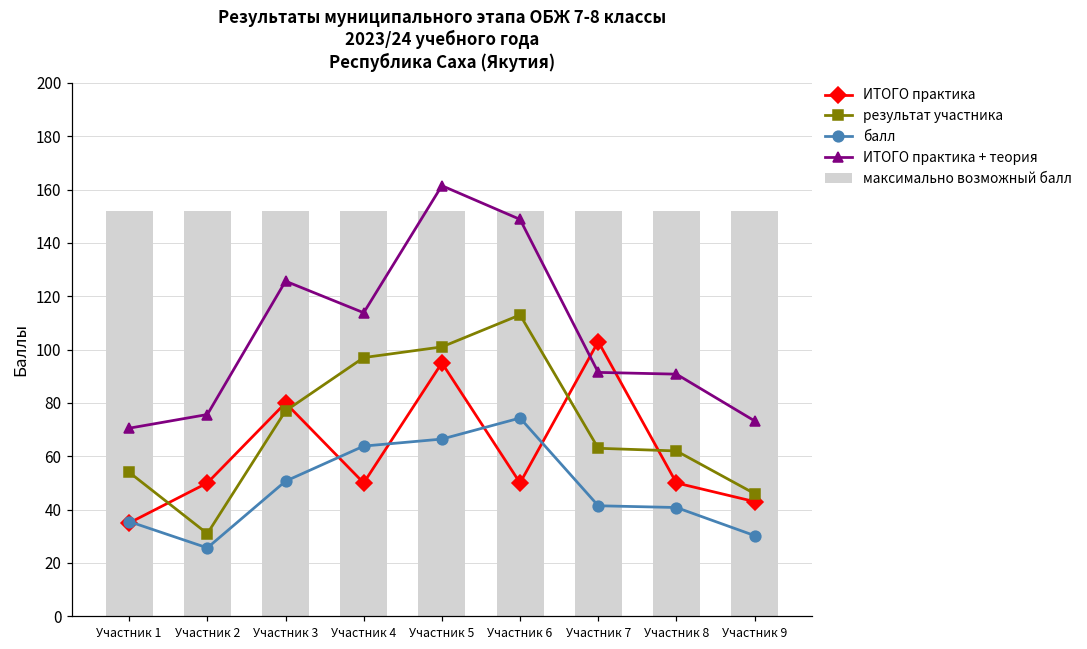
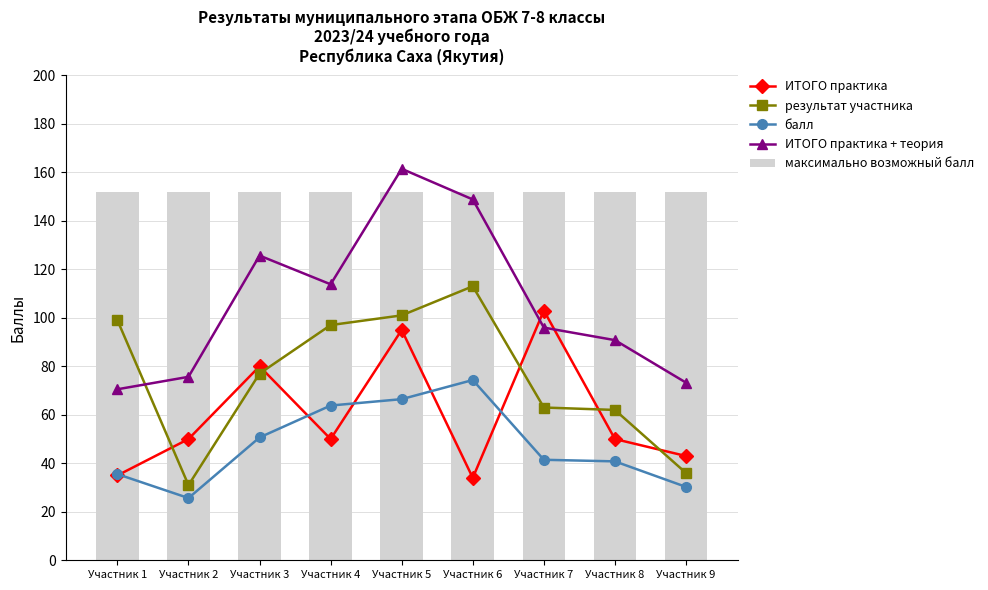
  {
    "максимально возможный балл": {
      "Участник 1": 152,
      "Участник 2": 152,
      "Участник 3": 152,
      "Участник 4": 152,
      "Участник 5": 152,
      "Участник 6": 152,
      "Участник 7": 152,
      "Участник 8": 152,
      "Участник 9": 152
    },
    "ИТОГО практика": {
      "Участник 2": 50,
      "Участник 3": 80,
      "Участник 4": 50,
      "Участник 5": 95,
-     "Участник 6": 50,
+     "Участник 6": 34,
      "Участник 7": 103,
      "Участник 8": 50,
      "Участник 9": 43
    },
    "результат участника": {
-     "Участник 1": 54,
+     "Участник 1": 99,
      "Участник 2": 31,
      "Участник 3": 77,
      "Участник 4": 97,
      "Участник 5": 101,
      "Участник 6": 113,
      "Участник 7": 63,
      "Участник 8": 62,
-     "Участник 9": 46
+     "Участник 9": 36
    },
    "балл": {
      "Участник 2": 26,
      "Участник 3": 51,
      "Участник 4": 64,
      "Участник 5": 66,
      "Участник 6": 74,
      "Участник 7": 41,
      "Участник 8": 41,
      "Участник 9": 30
    },
    "ИТОГО практика + теория": {
      "Участник 1": 71,
      "Участник 2": 76,
      "Участник 3": 126,
      "Участник 4": 114,
      "Участник 5": 161,
      "Участник 6": 149,
-     "Участник 7": 91,
+     "Участник 7": 96,
      "Участник 8": 91,
      "Участник 9": 73
    }
  }
